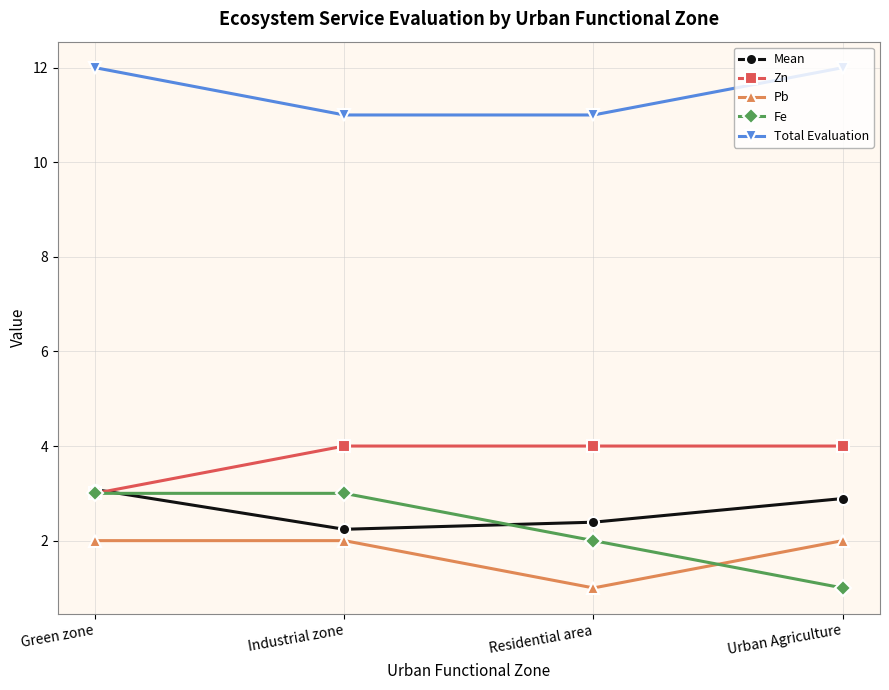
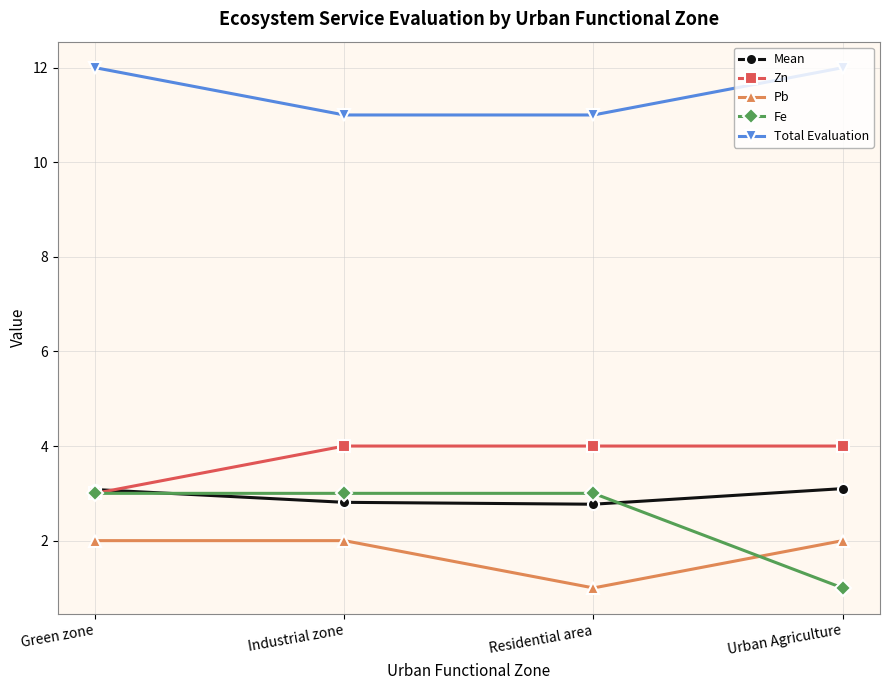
  {
    "Mean": {
      "Green zone": 3.1,
-     "Industrial zone": 2.2,
-     "Residential area": 2.4,
-     "Urban Agriculture": 2.9
+     "Industrial zone": 2.8,
+     "Residential area": 2.8,
+     "Urban Agriculture": 3.1
    },
    "Fe": {
      "Industrial zone": 3,
-     "Residential area": 2,
+     "Residential area": 3,
      "Urban Agriculture": 1
    },
    "Total Evaluation": {
      "Green zone": 12.0,
      "Industrial zone": 11.0,
      "Residential area": 11.0
    }
  }
